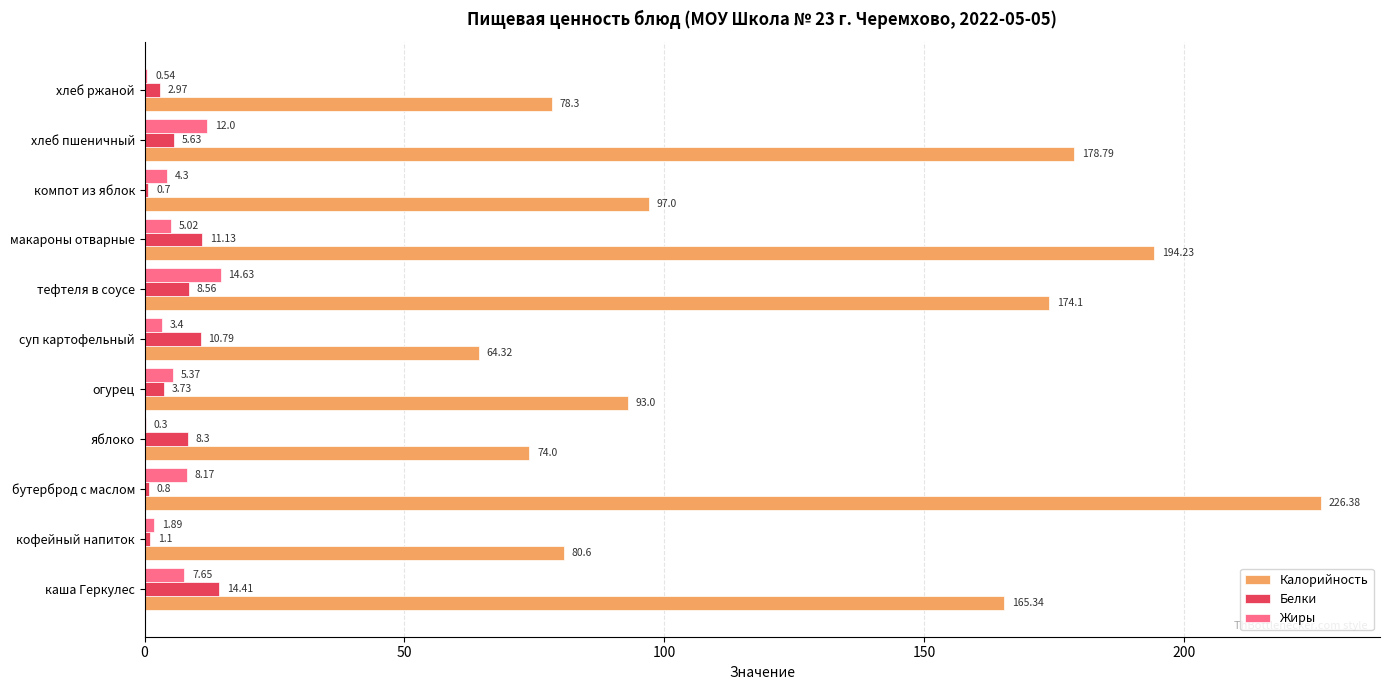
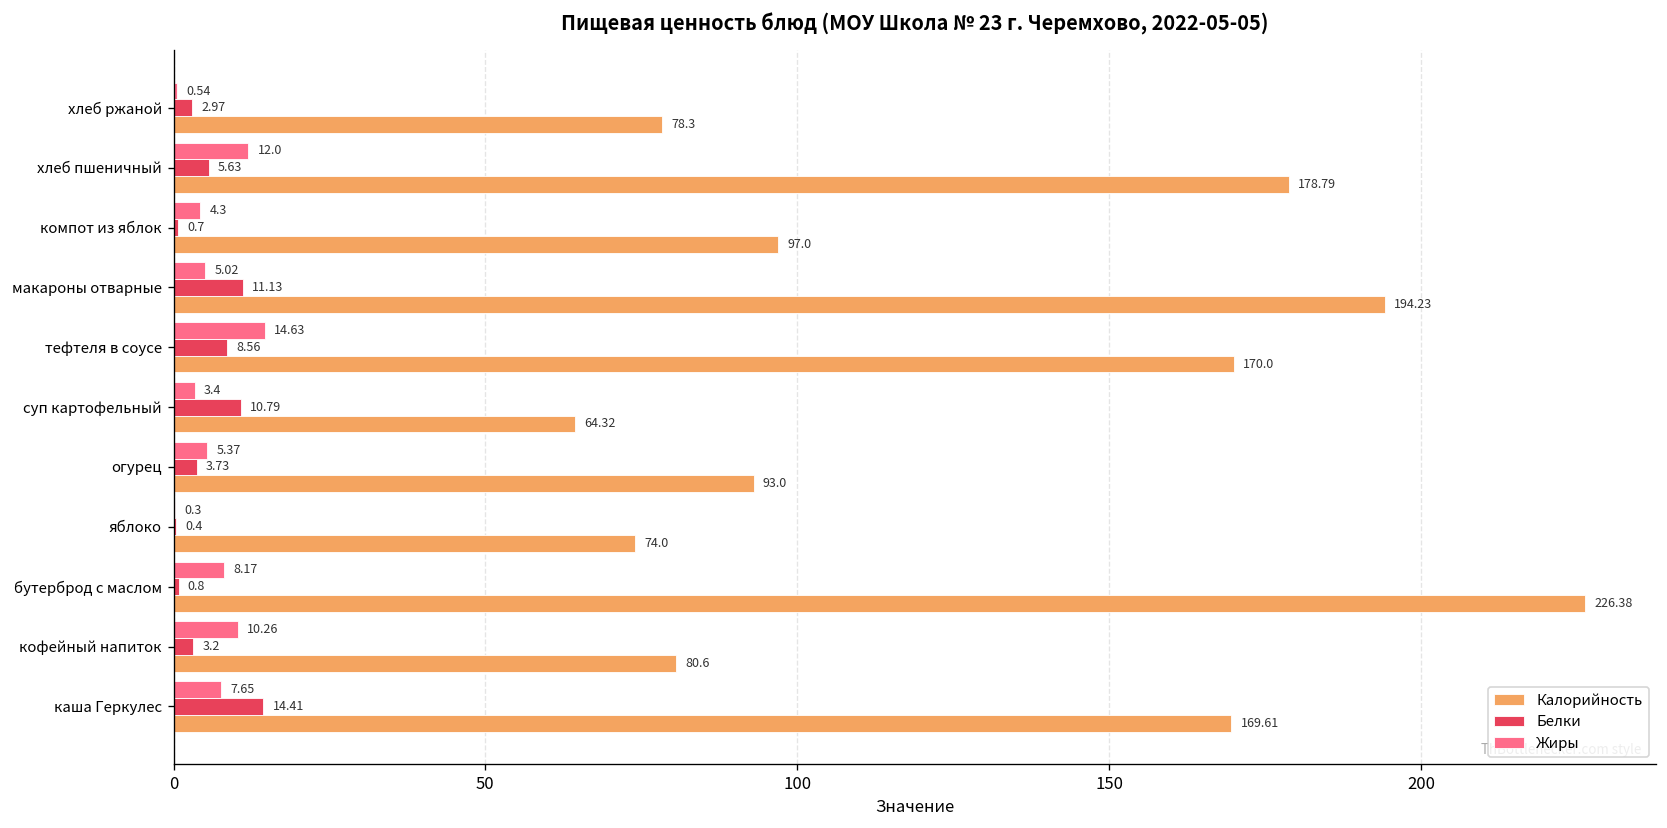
  {
    "Калорийность": {
      "хлеб ржаной": 78.3,
      "хлеб пшеничный": 178.79,
      "компот из яблок": 97.0,
      "макароны отварные": 194.23,
-     "тефтеля в соусе": 174.1,
+     "тефтеля в соусе": 170.0,
      "суп картофельный": 64.32,
      "огурец": 93.0,
      "яблоко": 74.0,
      "бутерброд с маслом": 226.38,
      "кофейный напиток": 80.6,
-     "каша Геркулес": 165.34
+     "каша Геркулес": 169.61
    },
    "Белки": {
      "хлеб ржаной": 2.97,
      "хлеб пшеничный": 5.63,
      "компот из яблок": 0.7,
      "макароны отварные": 11.13,
      "тефтеля в соусе": 8.56,
      "суп картофельный": 10.79,
      "огурец": 3.73,
-     "яблоко": 8.3,
+     "яблоко": 0.4,
      "бутерброд с маслом": 0.8,
-     "кофейный напиток": 1.1,
+     "кофейный напиток": 3.2,
      "каша Геркулес": 14.41
    },
    "Жиры": {
      "хлеб ржаной": 0.54,
      "хлеб пшеничный": 12.0,
      "компот из яблок": 4.3,
      "макароны отварные": 5.02,
      "тефтеля в соусе": 14.63,
      "суп картофельный": 3.4,
      "огурец": 5.37,
      "яблоко": 0.3,
      "бутерброд с маслом": 8.17,
-     "кофейный напиток": 1.89,
+     "кофейный напиток": 10.26,
      "каша Геркулес": 7.65
    }
  }
